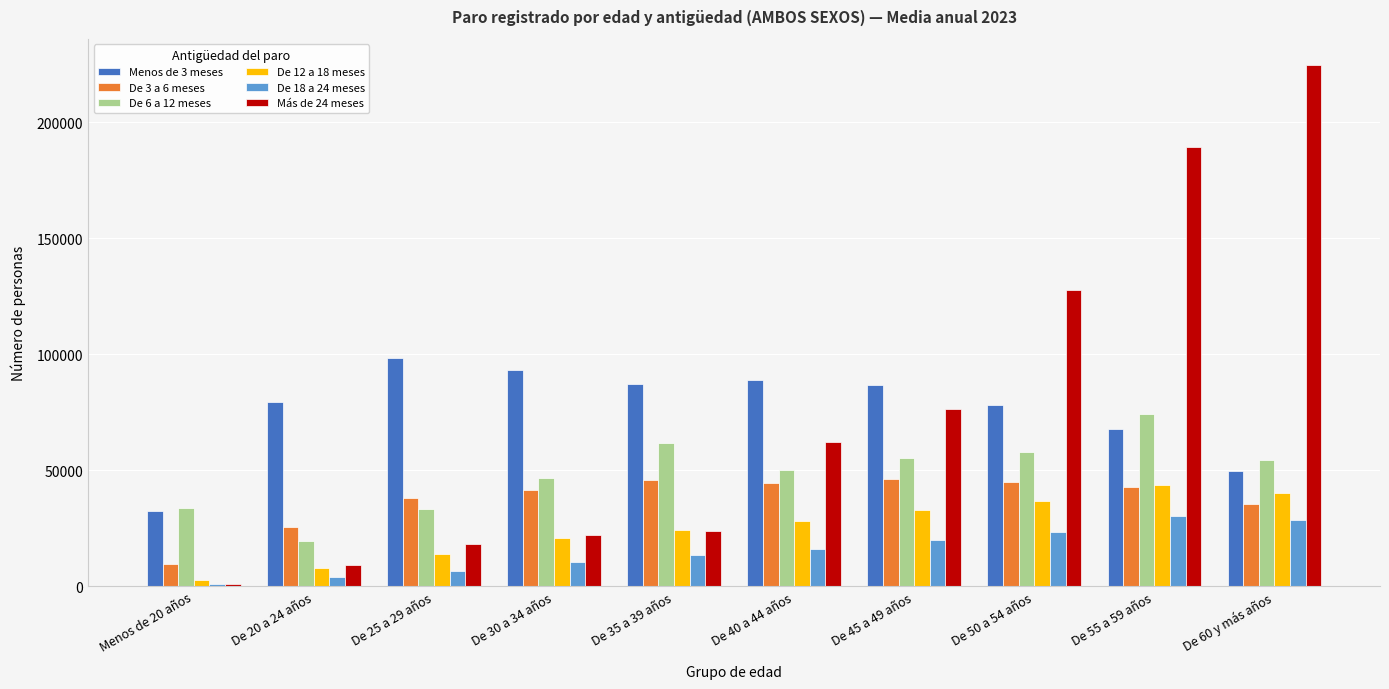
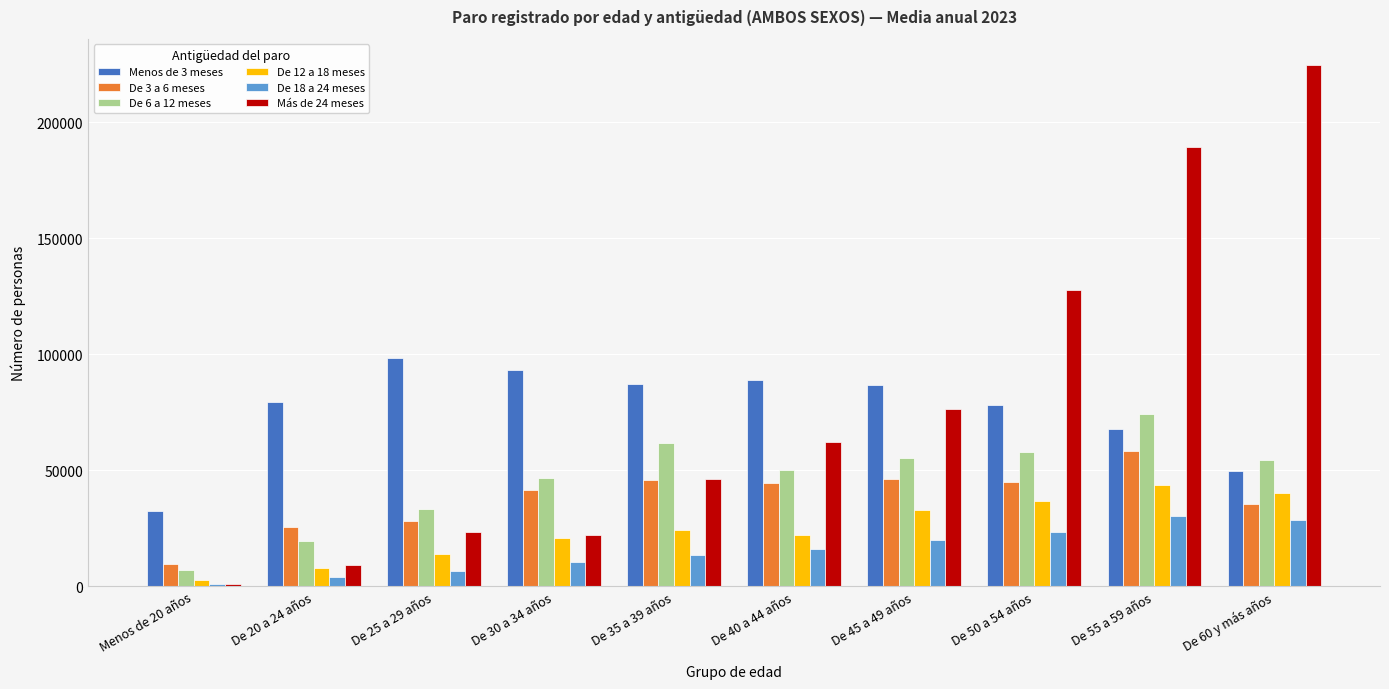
  {
    "De 3 a 6 meses": {
      "Menos de 20 años": 10000,
      "De 20 a 24 años": 26000,
-     "De 25 a 29 años": 38000,
+     "De 25 a 29 años": 28000,
      "De 30 a 34 años": 41000,
      "De 35 a 39 años": 46000,
      "De 40 a 44 años": 44000,
      "De 45 a 49 años": 46000,
      "De 50 a 54 años": 45000,
-     "De 55 a 59 años": 43000,
+     "De 55 a 59 años": 58000,
      "De 60 y más años": 35000
    },
    "De 6 a 12 meses": {
-     "Menos de 20 años": 34000,
+     "Menos de 20 años": 7000,
      "De 20 a 24 años": 19000,
      "De 25 a 29 años": 33000,
      "De 30 a 34 años": 47000,
      "De 35 a 39 años": 62000,
      "De 40 a 44 años": 50000,
      "De 45 a 49 años": 55000,
      "De 50 a 54 años": 58000,
      "De 55 a 59 años": 74000,
      "De 60 y más años": 54000
    },
    "De 12 a 18 meses": {
      "Menos de 20 años": 3000,
      "De 20 a 24 años": 8000,
      "De 25 a 29 años": 14000,
      "De 30 a 34 años": 21000,
      "De 35 a 39 años": 24000,
-     "De 40 a 44 años": 28000,
+     "De 40 a 44 años": 22000,
      "De 45 a 49 años": 33000,
      "De 50 a 54 años": 37000,
      "De 55 a 59 años": 44000,
      "De 60 y más años": 40000
    },
    "Más de 24 meses": {
      "De 20 a 24 años": 9000,
-     "De 25 a 29 años": 18000,
+     "De 25 a 29 años": 23000,
      "De 30 a 34 años": 22000,
-     "De 35 a 39 años": 24000,
+     "De 35 a 39 años": 46000,
      "De 40 a 44 años": 62000,
      "De 45 a 49 años": 77000,
      "De 50 a 54 años": 128000,
      "De 55 a 59 años": 189000,
      "De 60 y más años": 225000
    }
  }
